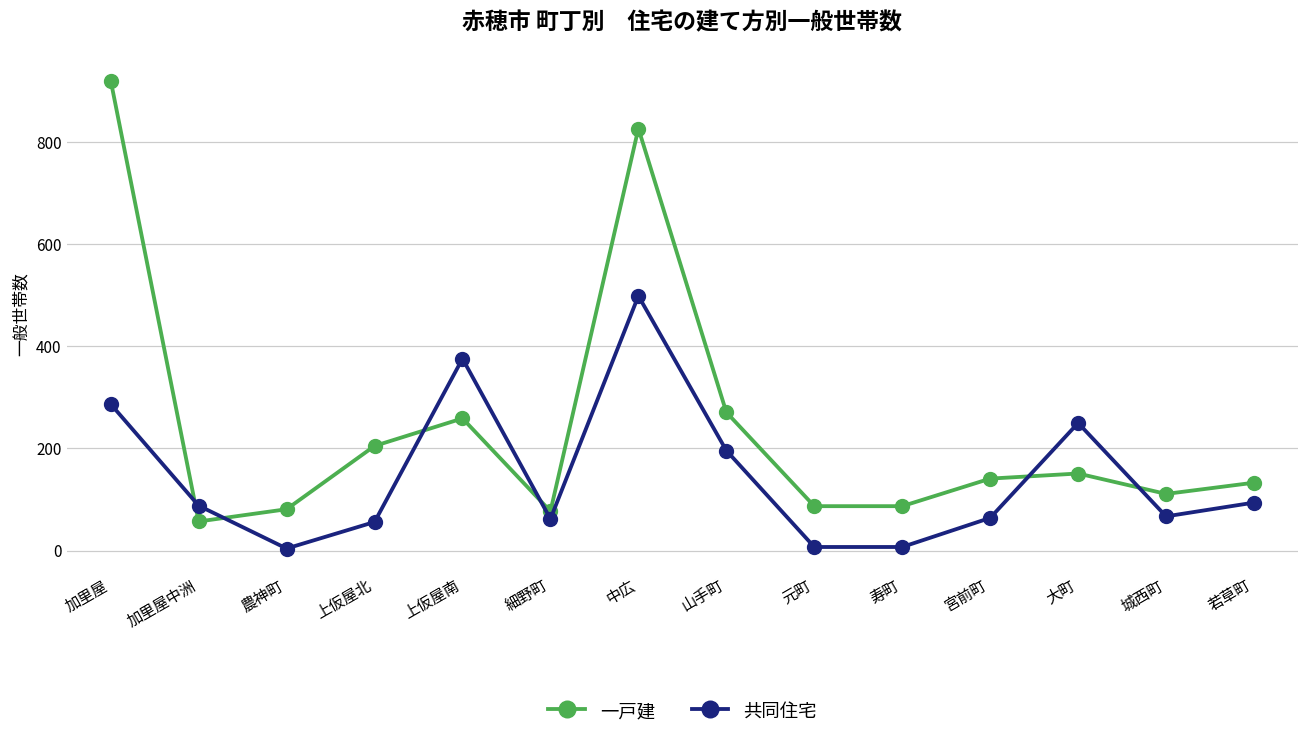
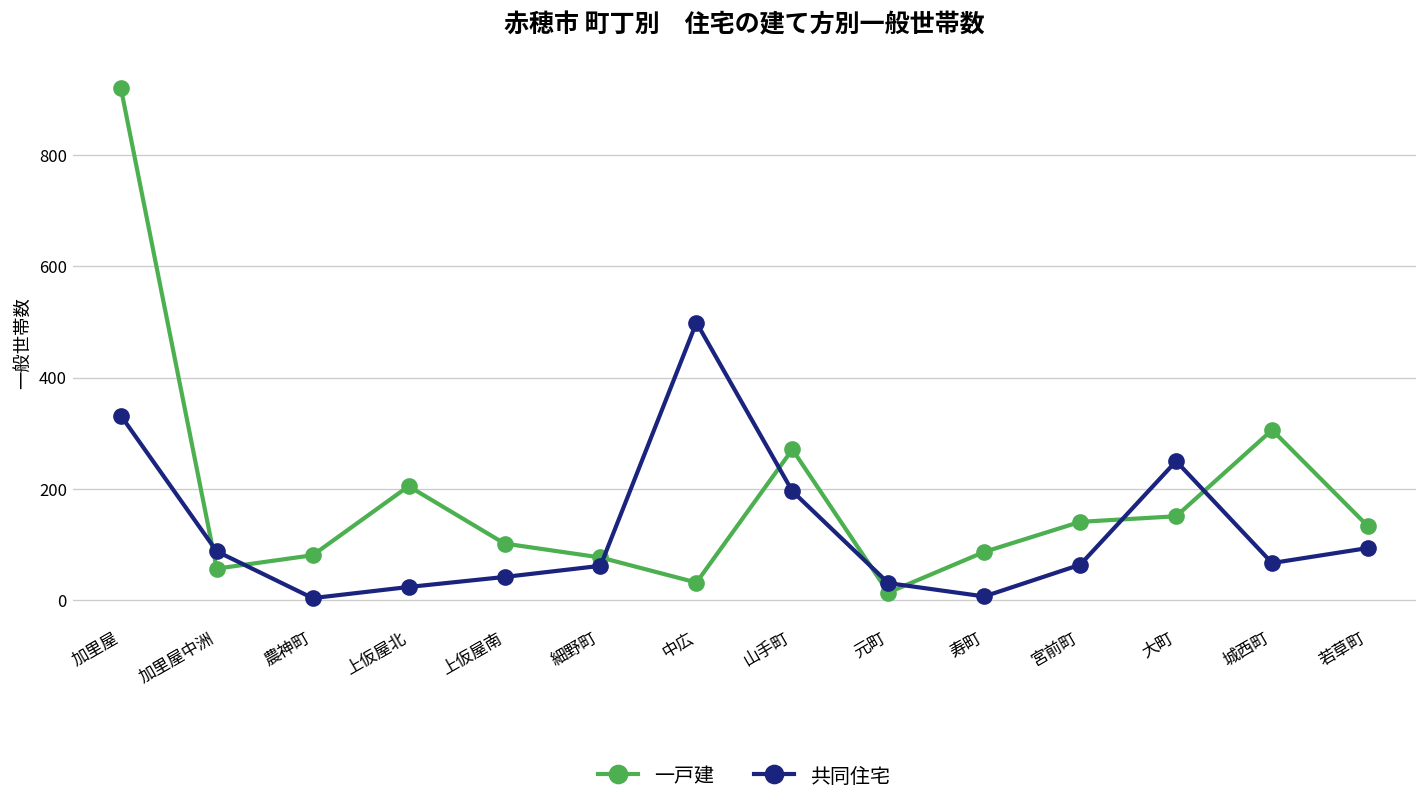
  {
    "一戸建": {
      "加里屋": 920,
      "加里屋中洲": 60,
      "農神町": 80,
      "上仮屋北": 210,
-     "上仮屋南": 260,
+     "上仮屋南": 100,
      "細野町": 80,
-     "中広": 830,
+     "中広": 30,
      "山手町": 270,
-     "元町": 90,
+     "元町": 10,
      "寿町": 90,
      "宮前町": 140,
      "大町": 150,
-     "城西町": 110,
+     "城西町": 310,
      "若草町": 130
    },
    "共同住宅": {
-     "加里屋": 290,
+     "加里屋": 330,
      "加里屋中洲": 90,
      "農神町": 0,
-     "上仮屋北": 60,
-     "上仮屋南": 380,
+     "上仮屋北": 20,
+     "上仮屋南": 40,
      "細野町": 60,
      "中広": 500,
      "山手町": 200,
-     "元町": 10,
+     "元町": 30,
      "寿町": 10,
      "宮前町": 60,
      "大町": 250,
      "城西町": 70,
      "若草町": 90
    }
  }
